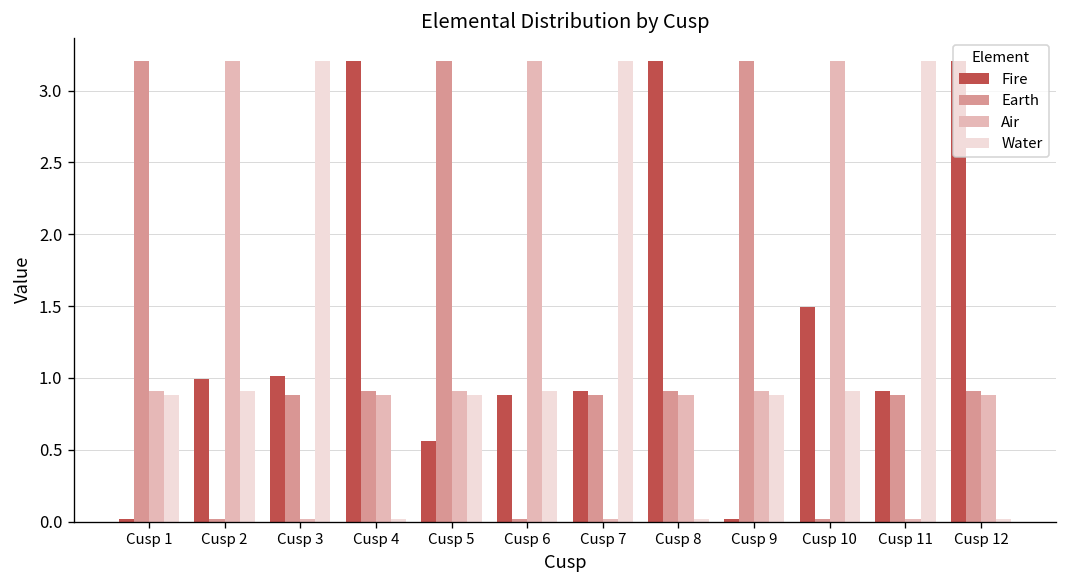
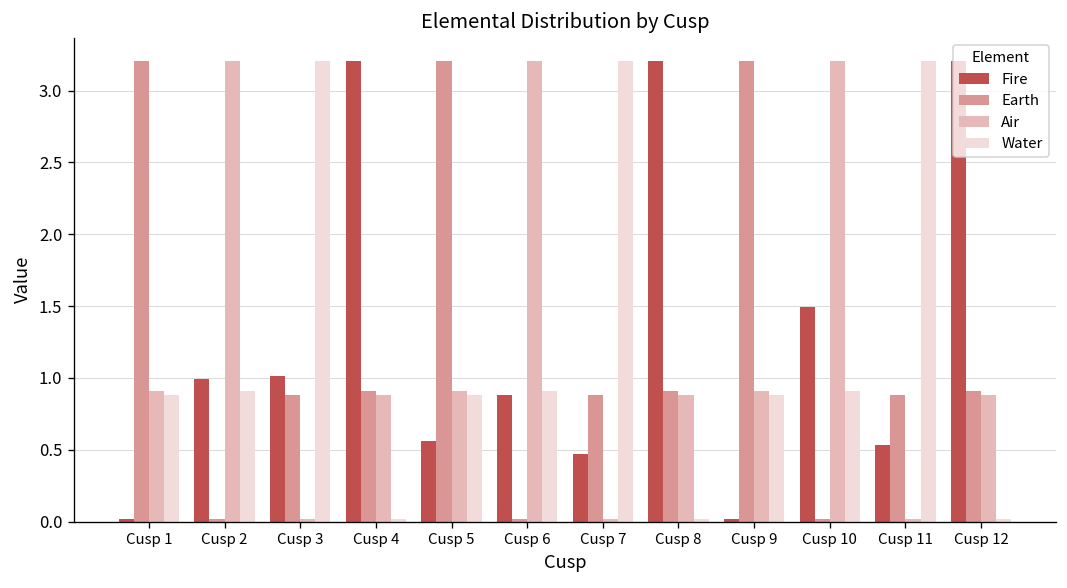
  {
    "Fire": {
      "Cusp 2": 0.99,
      "Cusp 3": 1.01,
      "Cusp 4": 3.21,
      "Cusp 5": 0.56,
      "Cusp 6": 0.88,
-     "Cusp 7": 0.91,
+     "Cusp 7": 0.47,
      "Cusp 8": 3.21,
      "Cusp 10": 1.49,
-     "Cusp 11": 0.91
+     "Cusp 11": 0.53
    }
  }
